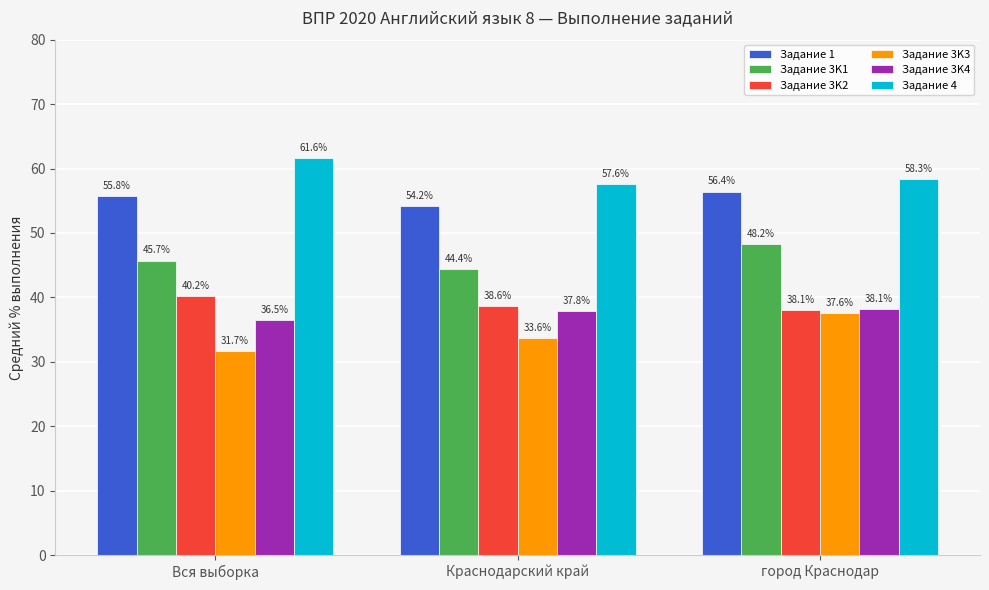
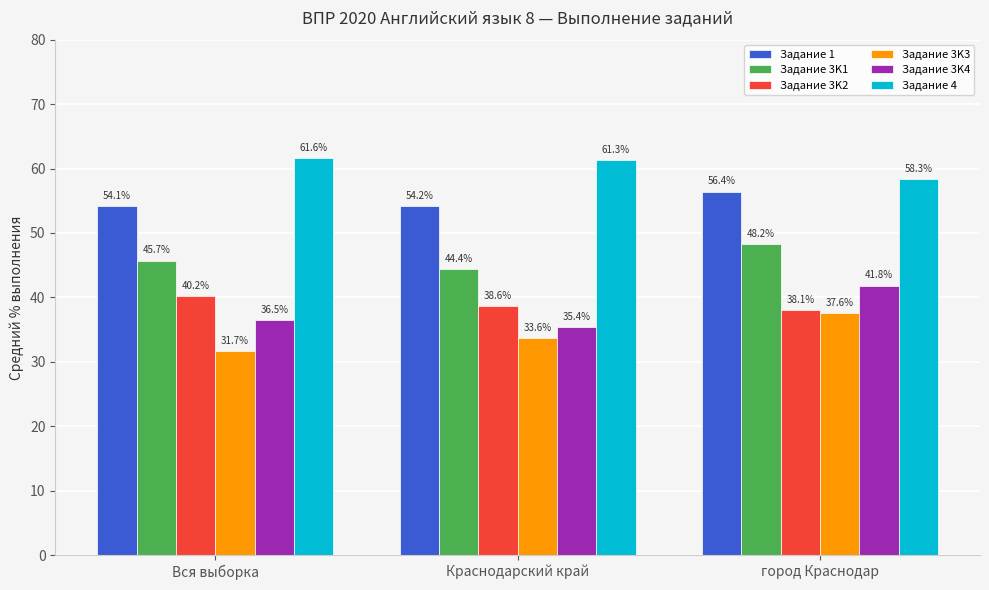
  {
    "Задание 1": {
-     "Вся выборка": "55.8%",
+     "Вся выборка": "54.1%",
      "Краснодарский край": "54.2%",
      "город Краснодар": "56.4%"
    },
    "Задание 3K1": {
      "Вся выборка": "45.7%",
      "Краснодарский край": "44.4%",
      "город Краснодар": "48.2%"
    },
    "Задание 3K2": {
      "Вся выборка": "40.2%",
      "Краснодарский край": "38.6%",
      "город Краснодар": "38.1%"
    },
    "Задание 3K3": {
      "Вся выборка": "31.7%",
      "Краснодарский край": "33.6%",
      "город Краснодар": "37.6%"
    },
    "Задание 3K4": {
      "Вся выборка": "36.5%",
-     "Краснодарский край": "37.8%",
-     "город Краснодар": "38.1%"
+     "Краснодарский край": "35.4%",
+     "город Краснодар": "41.8%"
    },
    "Задание 4": {
      "Вся выборка": "61.6%",
-     "Краснодарский край": "57.6%",
+     "Краснодарский край": "61.3%",
      "город Краснодар": "58.3%"
    }
  }
